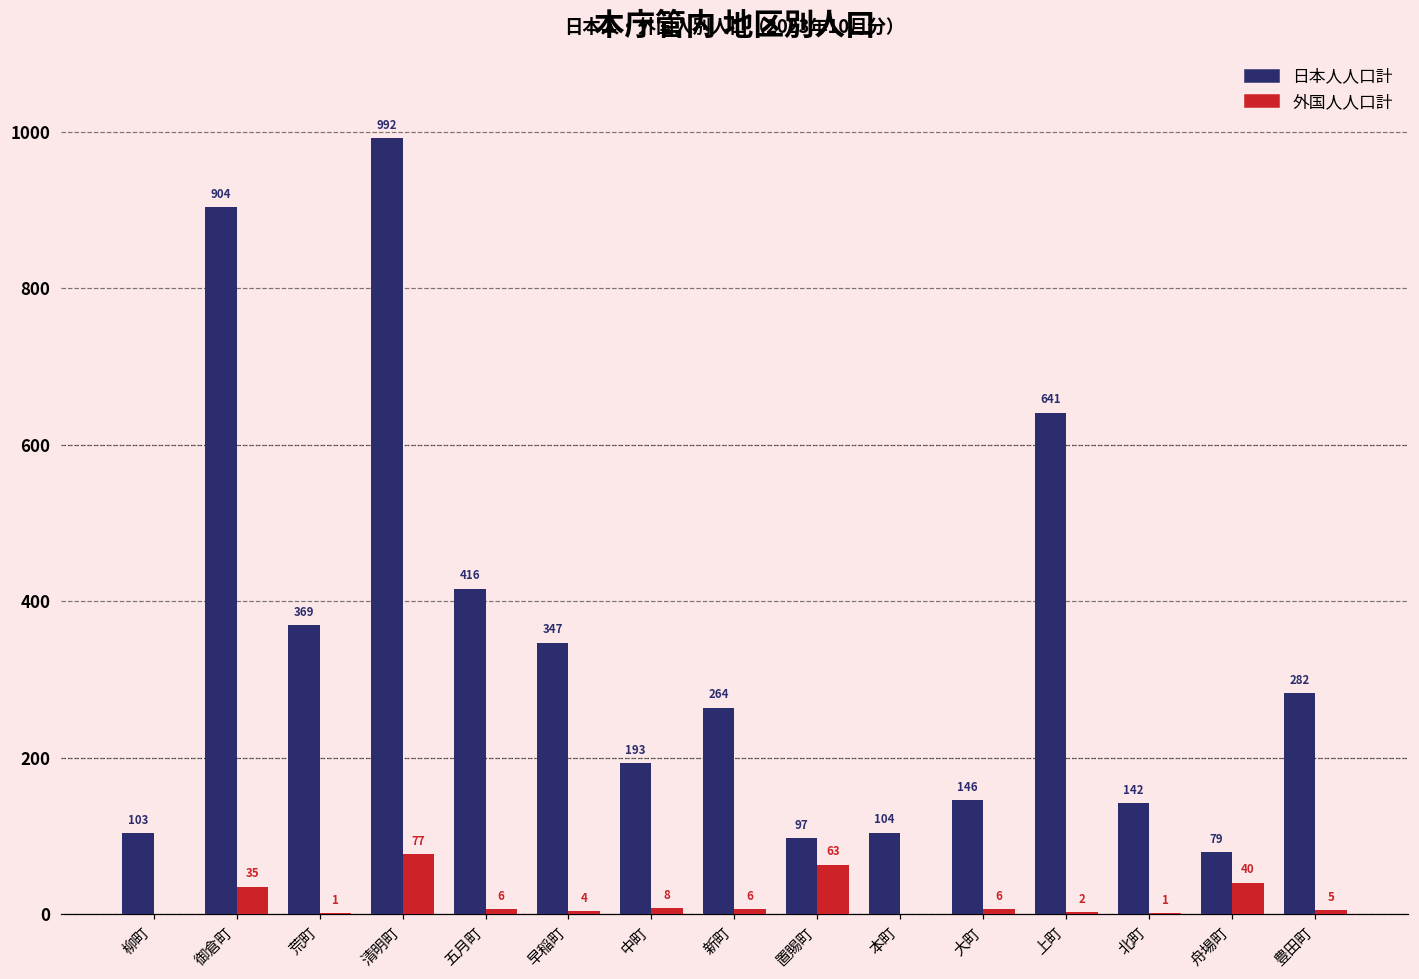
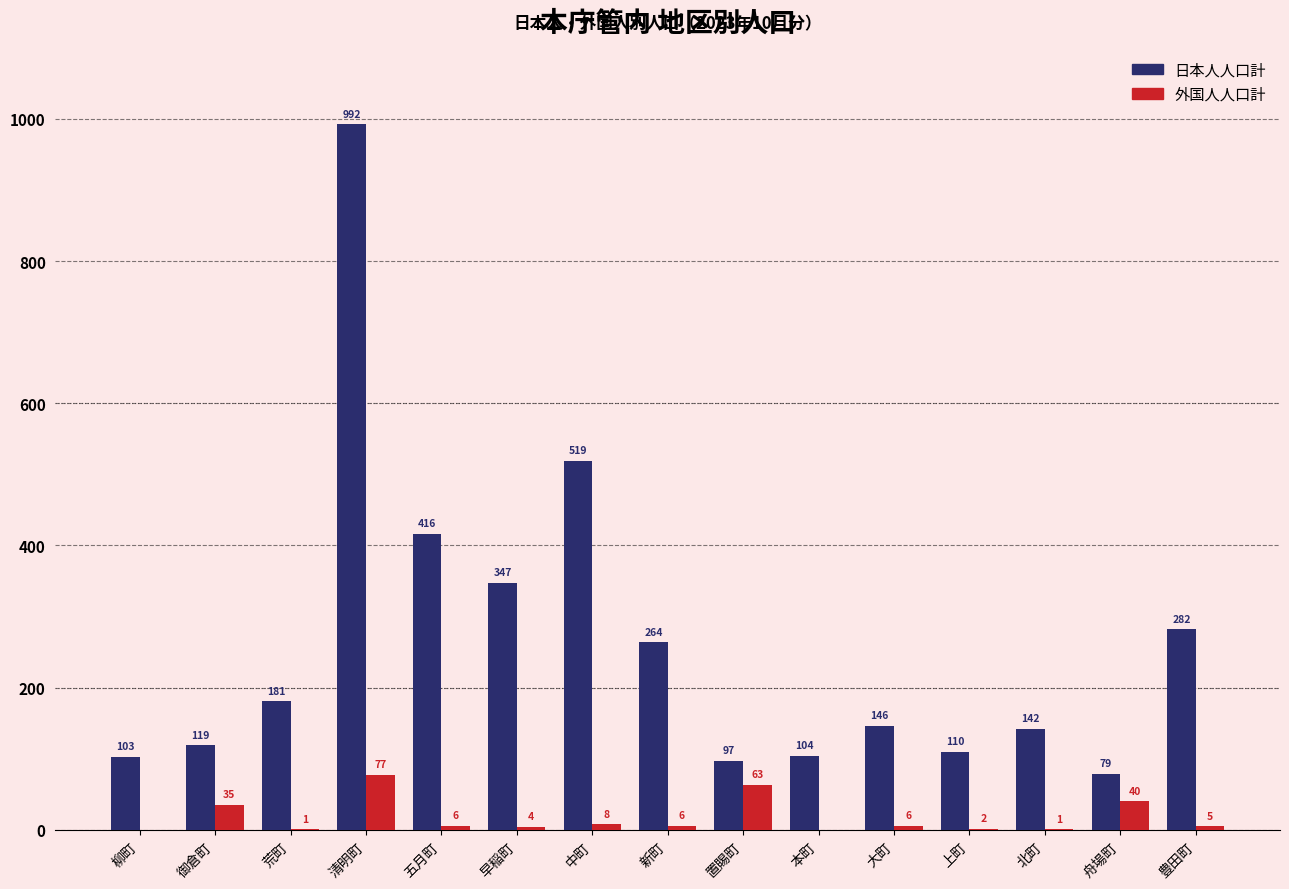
  {
    "日本人人口計": {
      "柳町": 103,
-     "御倉町": 904,
-     "荒町": 369,
+     "御倉町": 119,
+     "荒町": 181,
      "清明町": 992,
      "五月町": 416,
      "早稲町": 347,
-     "中町": 193,
+     "中町": 519,
      "新町": 264,
      "置賜町": 97,
      "本町": 104,
      "大町": 146,
-     "上町": 641,
+     "上町": 110,
      "北町": 142,
      "舟場町": 79,
      "豊田町": 282
    },
    "外国人人口計": {
      "御倉町": 35,
      "荒町": 1,
      "清明町": 77,
      "五月町": 6,
      "早稲町": 4,
      "中町": 8,
      "新町": 6,
      "置賜町": 63,
      "大町": 6,
      "上町": 2,
      "北町": 1,
      "舟場町": 40,
      "豊田町": 5
    }
  }
